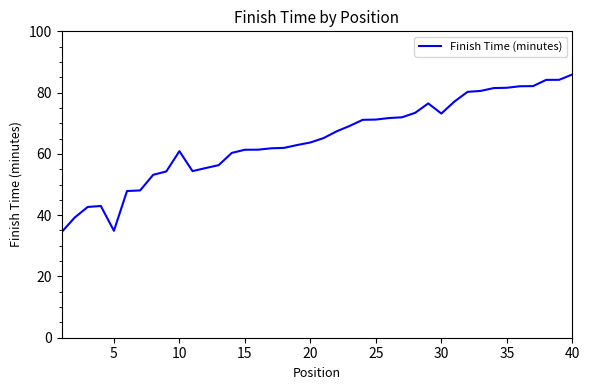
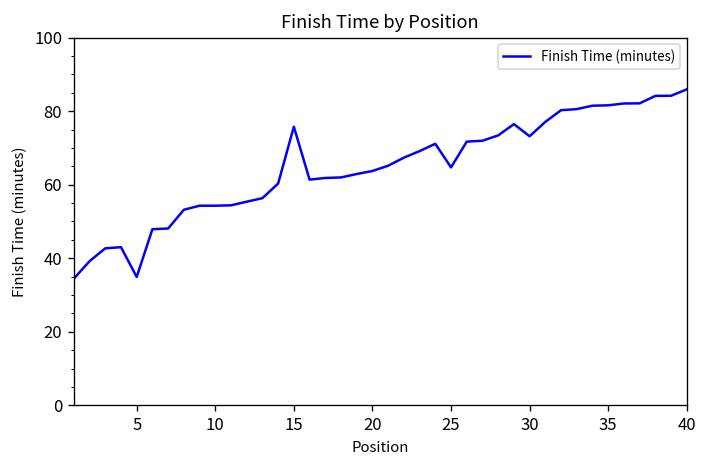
  {
    "5": 35,
-   "10": 61,
-   "15": 61,
+   "10": 54,
+   "15": 76,
    "20": 64,
-   "25": 71,
+   "25": 65,
    "30": 73,
    "35": 82,
    "40": 86
  }
